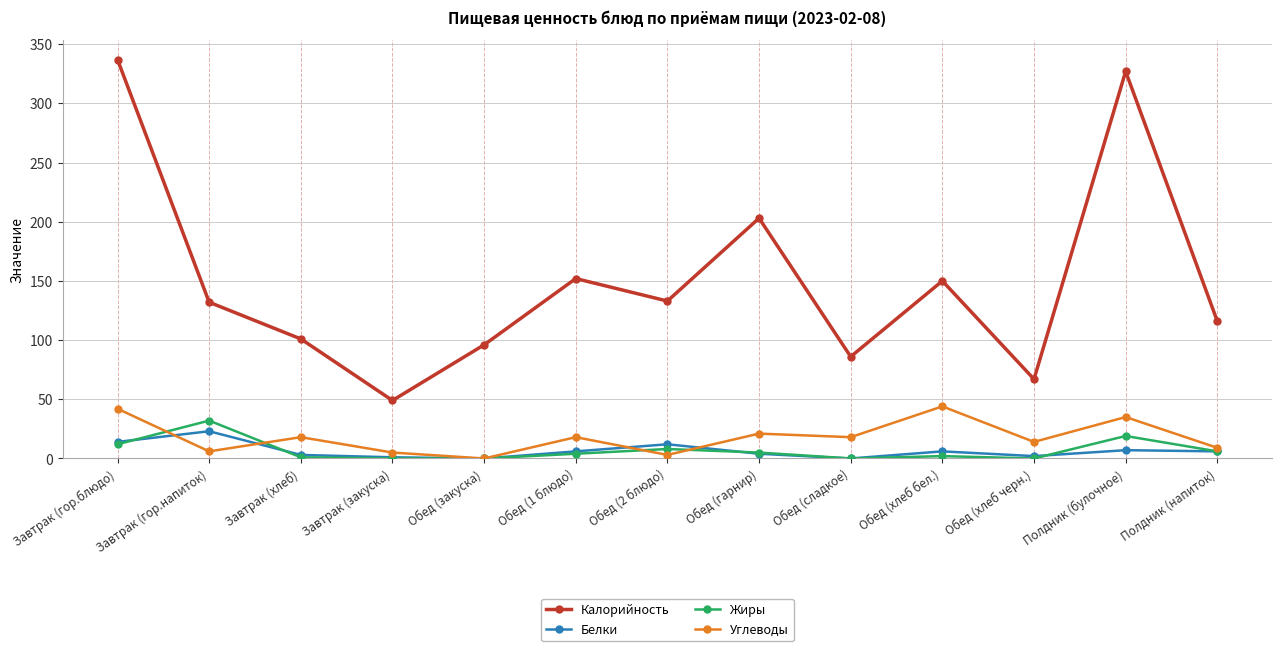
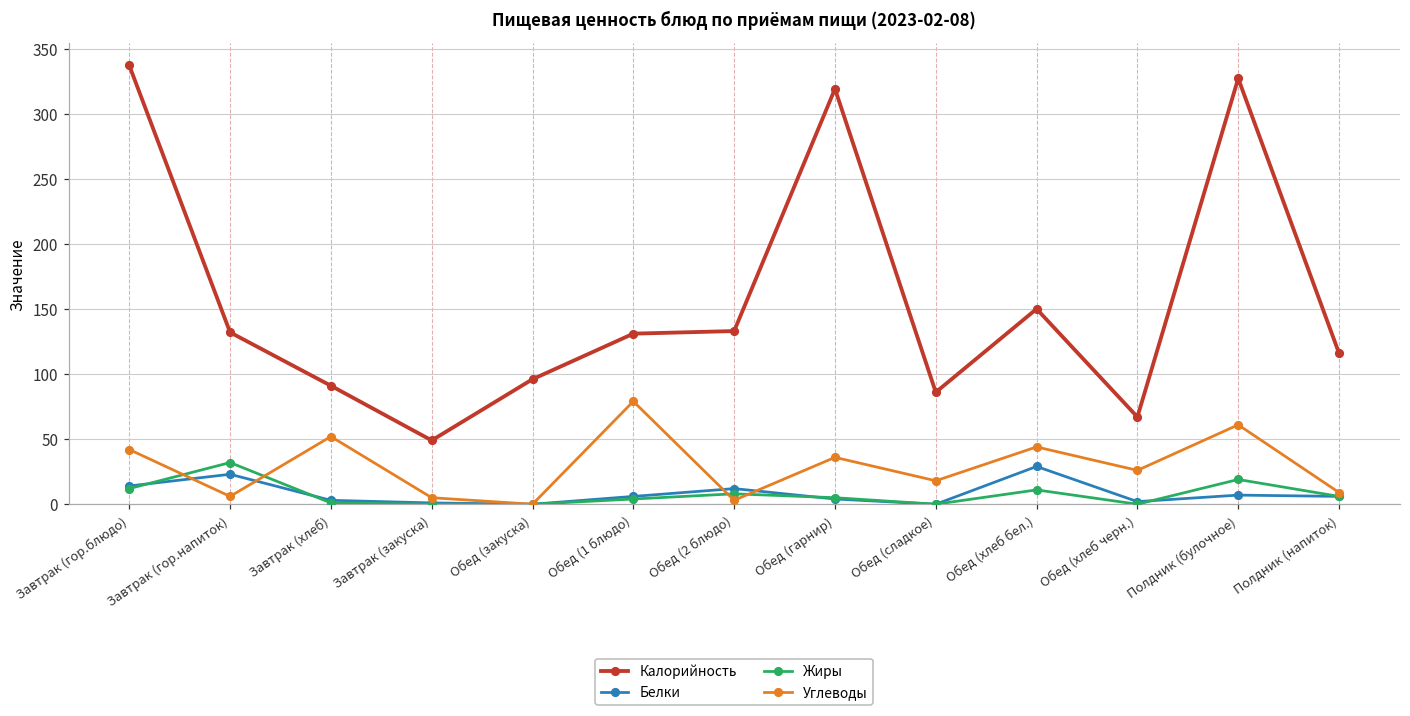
  {
    "Калорийность": {
      "Завтрак (гор.блюдо)": 337,
      "Завтрак (гор.напиток)": 132,
-     "Завтрак (хлеб)": 101,
+     "Завтрак (хлеб)": 91,
      "Завтрак (закуска)": 49,
      "Обед (закуска)": 96,
-     "Обед (1 блюдо)": 152,
+     "Обед (1 блюдо)": 131,
      "Обед (2 блюдо)": 133,
-     "Обед (гарнир)": 203,
+     "Обед (гарнир)": 319,
      "Обед (сладкое)": 86,
      "Обед (хлеб бел.)": 150,
      "Обед (хлеб черн.)": 67,
      "Полдник (булочное)": 327,
      "Полдник (напиток)": 116
    },
    "Белки": {
      "Завтрак (гор.напиток)": 23,
      "Обед (2 блюдо)": 12,
-     "Обед (хлеб бел.)": 6,
+     "Обед (хлеб бел.)": 29,
      "Полдник (булочное)": 7
    },
    "Жиры": {
      "Завтрак (гор.напиток)": 32,
      "Обед (2 блюдо)": 8,
-     "Обед (хлеб бел.)": 2,
+     "Обед (хлеб бел.)": 11,
      "Полдник (булочное)": 19
    },
    "Углеводы": {
      "Завтрак (гор.блюдо)": 42,
      "Завтрак (гор.напиток)": 6,
-     "Завтрак (хлеб)": 18,
+     "Завтрак (хлеб)": 52,
      "Завтрак (закуска)": 5,
-     "Обед (1 блюдо)": 18,
+     "Обед (1 блюдо)": 79,
      "Обед (2 блюдо)": 3,
-     "Обед (гарнир)": 21,
+     "Обед (гарнир)": 36,
      "Обед (сладкое)": 18,
      "Обед (хлеб бел.)": 44,
-     "Обед (хлеб черн.)": 14,
-     "Полдник (булочное)": 35,
+     "Обед (хлеб черн.)": 26,
+     "Полдник (булочное)": 61,
      "Полдник (напиток)": 9
    }
  }
